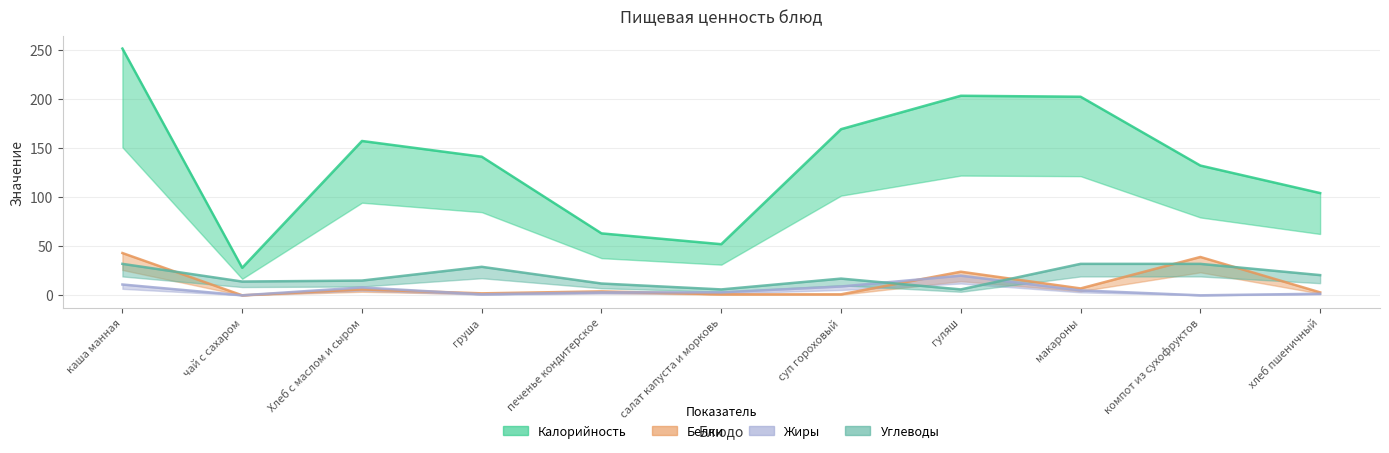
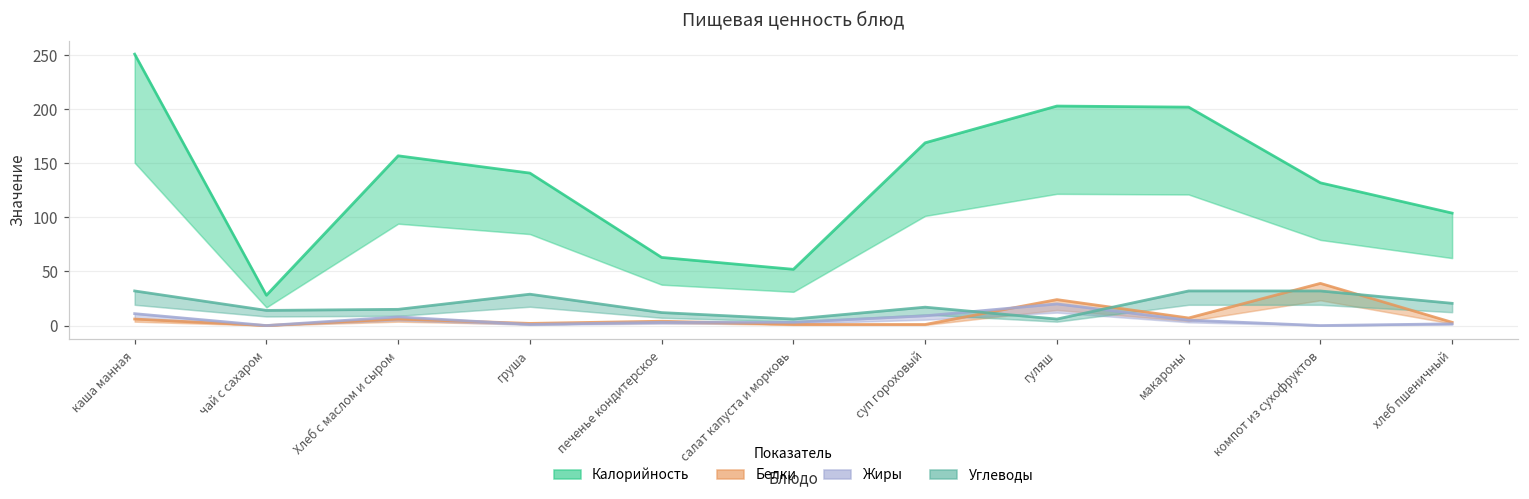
  {
    "Белки": {
-     "каша манная": 40,
+     "каша манная": 10,
      "суп гороховый": 0,
      "гуляш": 20,
      "компот из сухофруктов": 40
    }
  }
